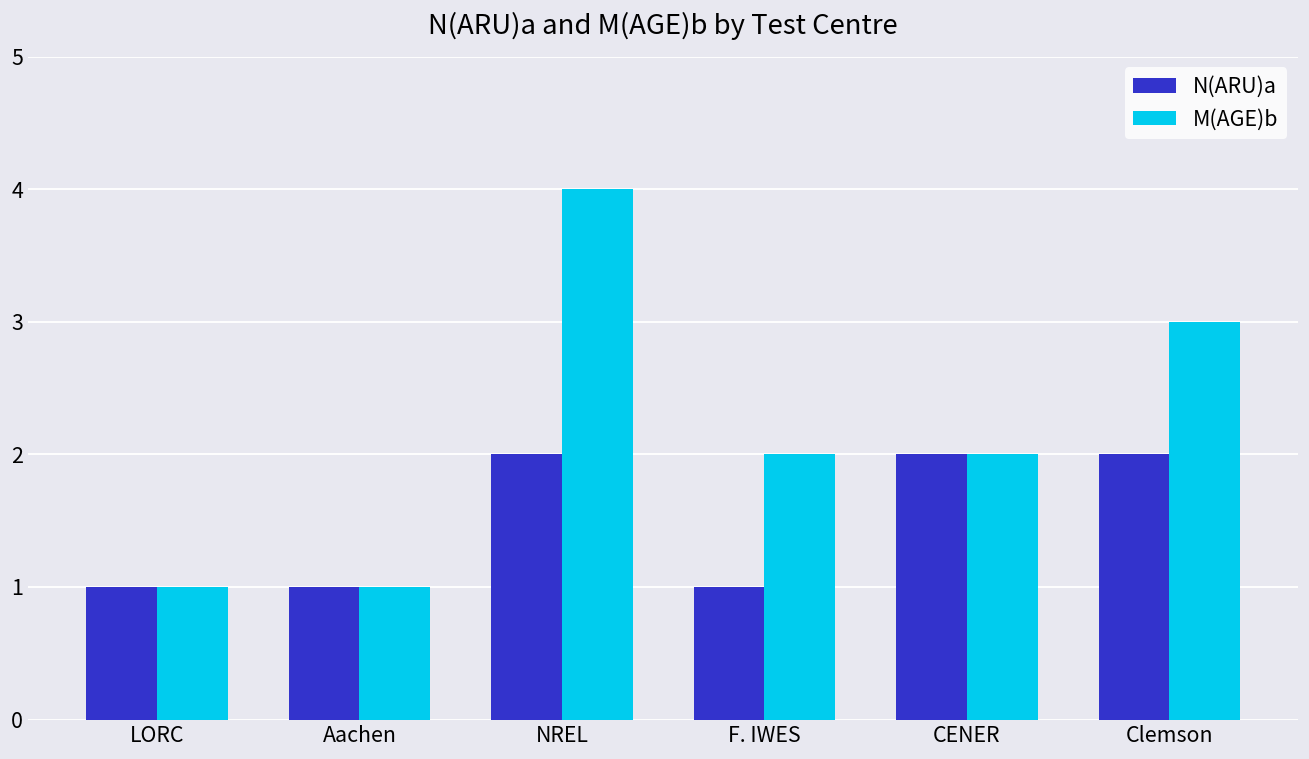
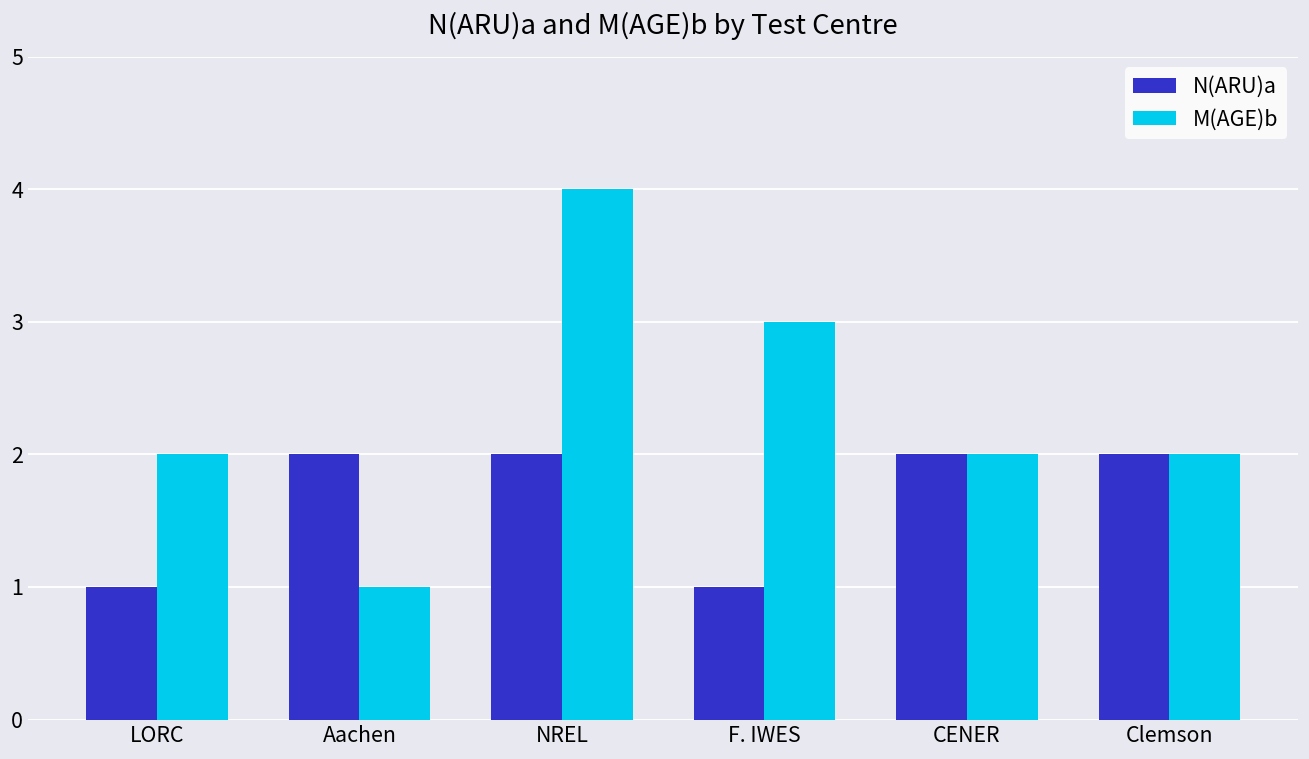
  {
    "N(ARU)a": {
      "LORC": 1,
-     "Aachen": 1,
+     "Aachen": 2,
      "NREL": 2,
      "F. IWES": 1,
      "CENER": 2,
      "Clemson": 2
    },
    "M(AGE)b": {
-     "LORC": 1,
+     "LORC": 2,
      "Aachen": 1,
      "NREL": 4,
-     "F. IWES": 2,
+     "F. IWES": 3,
      "CENER": 2,
-     "Clemson": 3
+     "Clemson": 2
    }
  }
